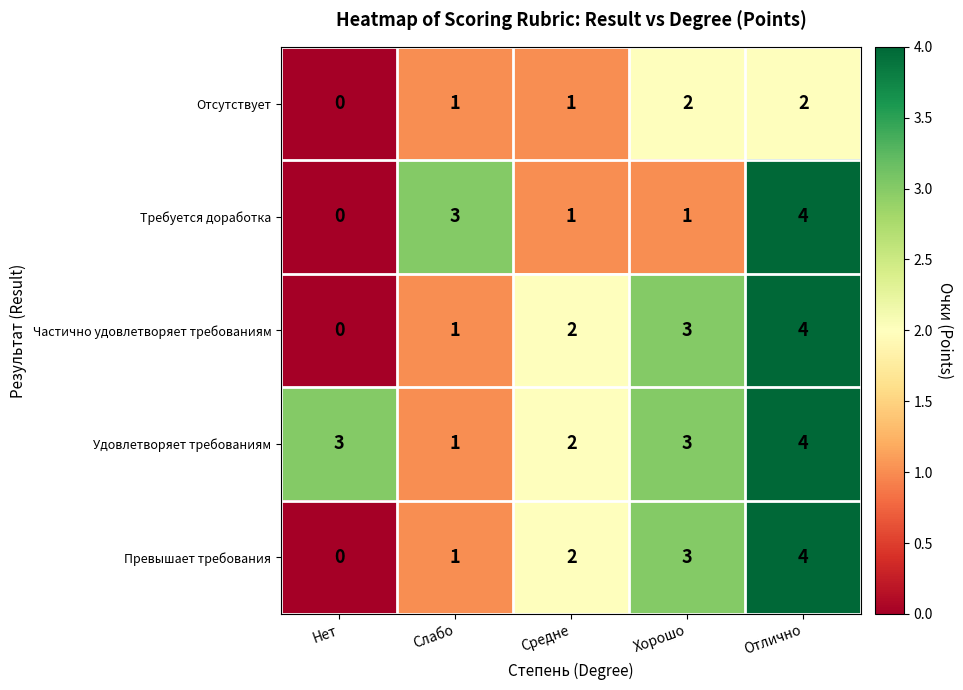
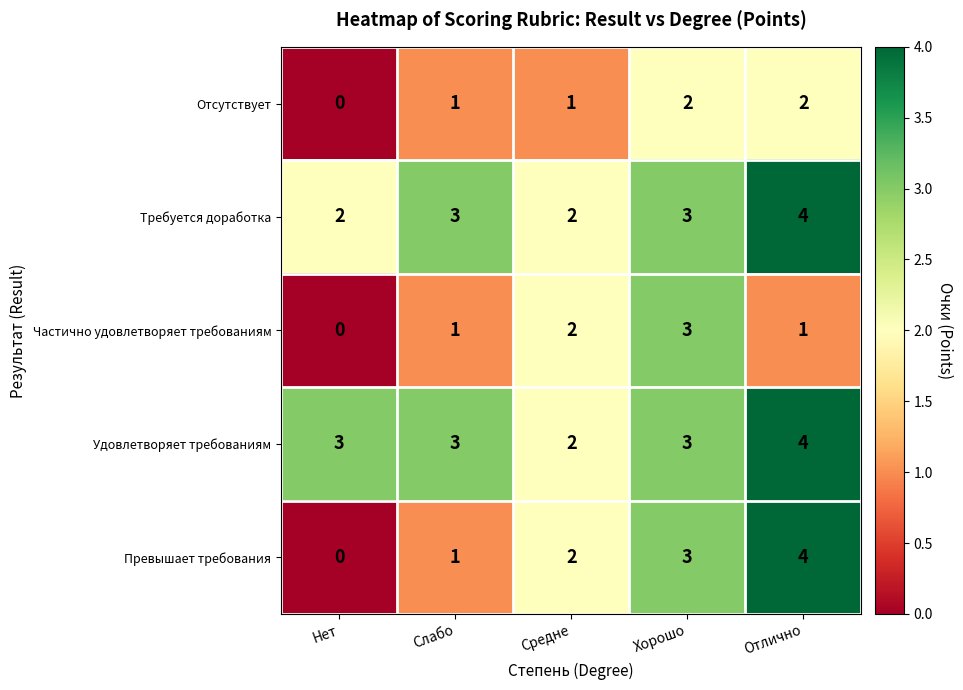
  {
    "Отсутствует": {
      "Нет": 0,
      "Слабо": 1,
      "Средне": 1,
      "Хорошо": 2,
      "Отлично": 2
    },
    "Требуется доработка": {
-     "Нет": 0,
+     "Нет": 2,
      "Слабо": 3,
-     "Средне": 1,
-     "Хорошо": 1,
+     "Средне": 2,
+     "Хорошо": 3,
      "Отлично": 4
    },
    "Частично удовлетворяет требованиям": {
      "Нет": 0,
      "Слабо": 1,
      "Средне": 2,
      "Хорошо": 3,
-     "Отлично": 4
+     "Отлично": 1
    },
    "Удовлетворяет требованиям": {
      "Нет": 3,
-     "Слабо": 1,
+     "Слабо": 3,
      "Средне": 2,
      "Хорошо": 3,
      "Отлично": 4
    },
    "Превышает требования": {
      "Нет": 0,
      "Слабо": 1,
      "Средне": 2,
      "Хорошо": 3,
      "Отлично": 4
    }
  }
